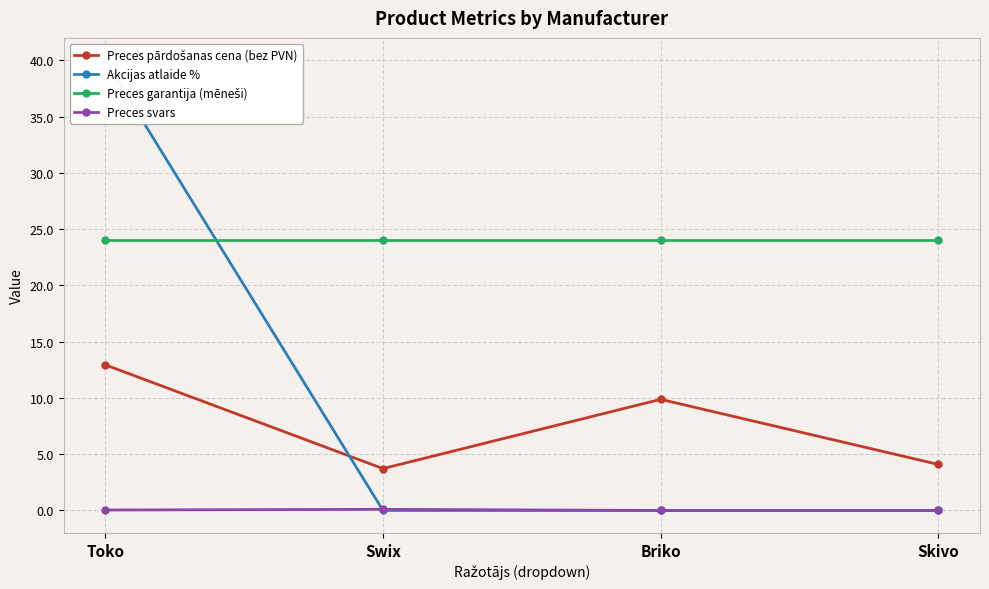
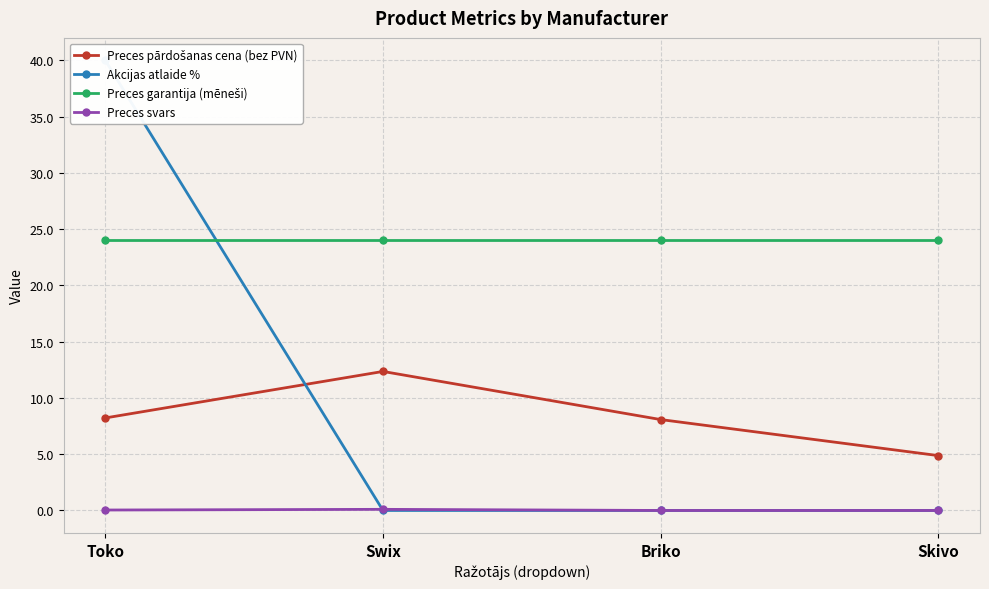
  {
    "Preces pārdošanas cena (bez PVN)": {
-     "Toko": 12.9,
-     "Swix": 3.7,
-     "Briko": 9.9,
-     "Skivo": 4.1
+     "Toko": 8.2,
+     "Swix": 12.4,
+     "Briko": 8.1,
+     "Skivo": 4.9
    },
    "Preces garantija (mēneši)": {
      "Toko": 24.0,
      "Swix": 24.0,
      "Briko": 24.0,
      "Skivo": 24.0
    },
    "Preces svars": {
      "Toko": 0.0
    }
  }
